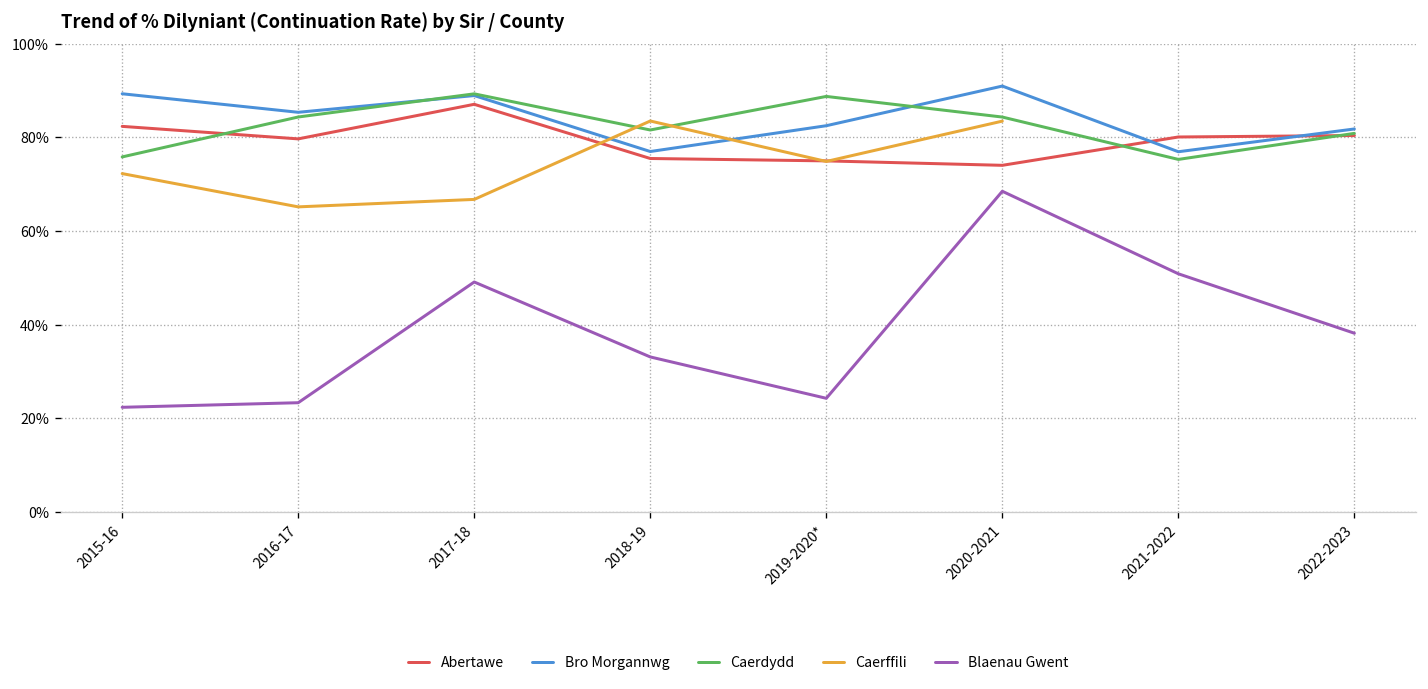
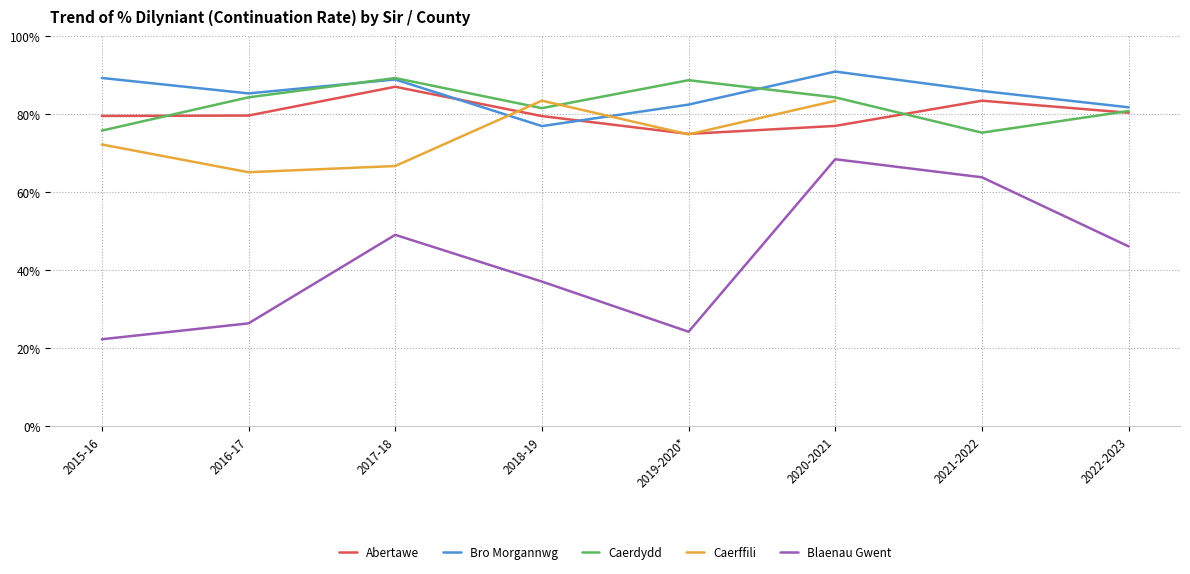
  {
    "Abertawe": {
-     "2015-16": "82%",
+     "2015-16": "80%",
      "2016-17": "80%",
      "2017-18": "87%",
-     "2018-19": "76%",
-     "2020-2021": "74%",
-     "2021-2022": "80%"
+     "2018-19": "80%",
+     "2020-2021": "77%",
+     "2021-2022": "84%"
    },
    "Bro Morgannwg": {
      "2015-16": "89%",
      "2016-17": "85%",
      "2018-19": "77%",
      "2019-2020*": "83%",
      "2020-2021": "91%",
-     "2021-2022": "77%",
+     "2021-2022": "86%",
      "2022-2023": "82%"
    },
    "Caerdydd": {
      "2015-16": "76%",
      "2016-17": "84%",
      "2018-19": "82%",
      "2019-2020*": "89%",
      "2020-2021": "84%",
      "2021-2022": "75%"
    },
    "Caerffili": {
      "2015-16": "72%",
      "2016-17": "65%",
      "2017-18": "67%",
      "2018-19": "84%",
      "2020-2021": "83%"
    },
    "Blaenau Gwent": {
      "2015-16": "22%",
-     "2016-17": "23%",
+     "2016-17": "26%",
      "2017-18": "49%",
-     "2018-19": "33%",
+     "2018-19": "37%",
      "2019-2020*": "24%",
      "2020-2021": "69%",
-     "2021-2022": "51%",
-     "2022-2023": "38%"
+     "2021-2022": "64%",
+     "2022-2023": "46%"
    }
  }
